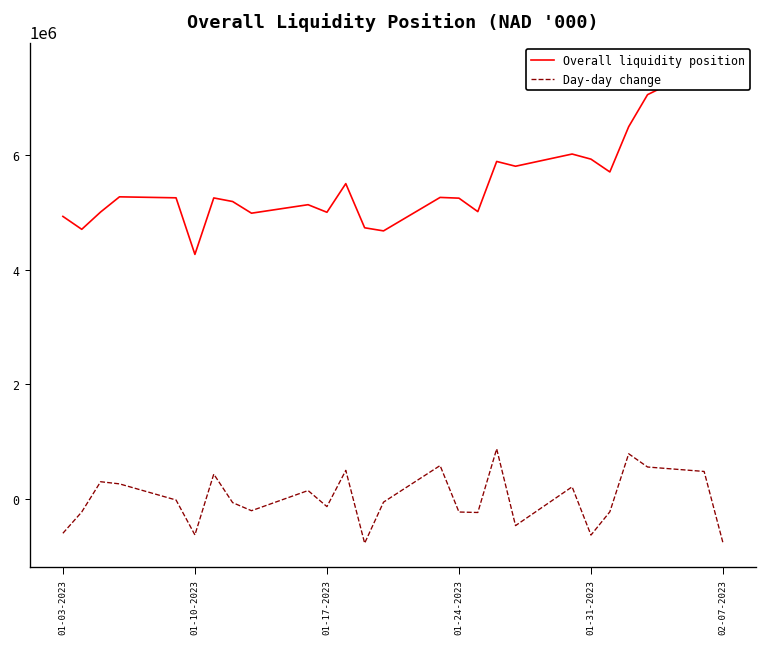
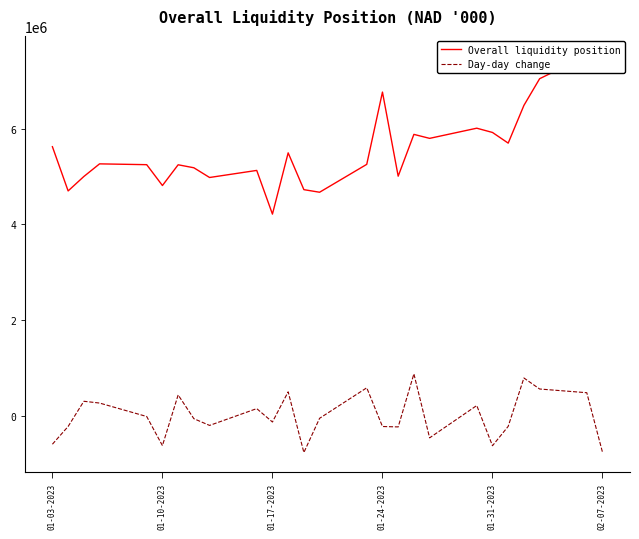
  {
    "Overall liquidity position": {
-     "01-03-2023": 4900000,
-     "01-10-2023": 4300000,
-     "01-17-2023": 5000000,
-     "01-24-2023": 5200000,
+     "01-03-2023": 5600000,
+     "01-10-2023": 4800000,
+     "01-17-2023": 4200000,
+     "01-24-2023": 6800000,
      "01-31-2023": 5900000
    },
    "Day-day change": {
      "01-03-2023": -600000,
      "01-10-2023": -600000,
      "01-17-2023": -100000,
      "01-24-2023": -200000,
      "01-31-2023": -600000,
      "02-07-2023": -800000
    }
  }
